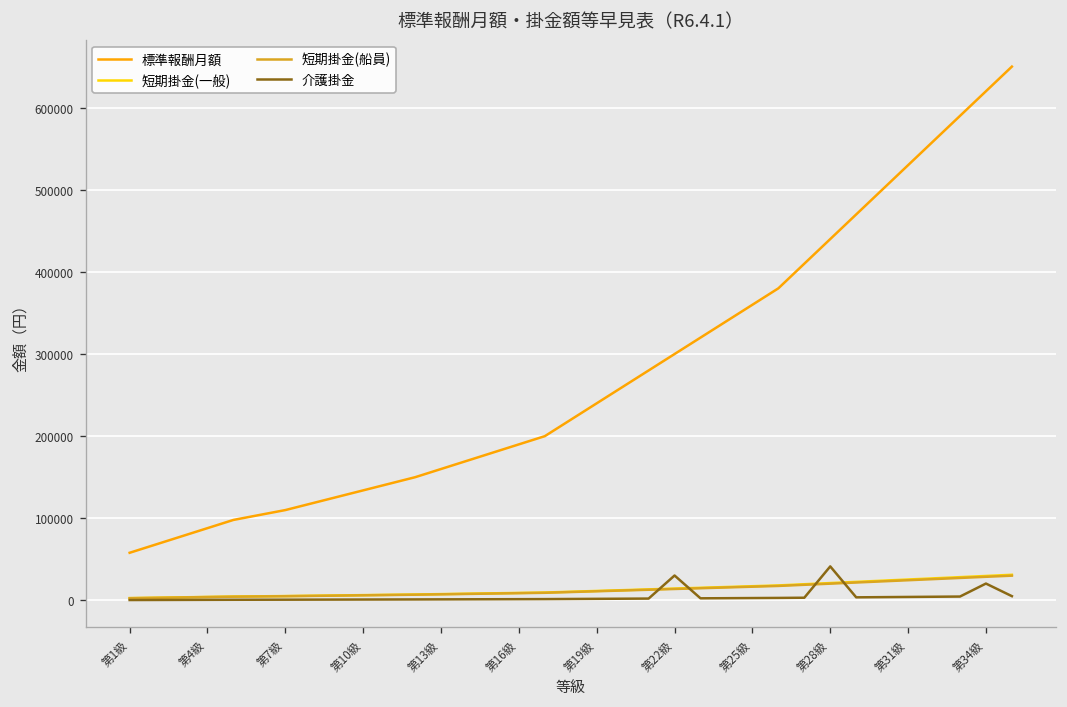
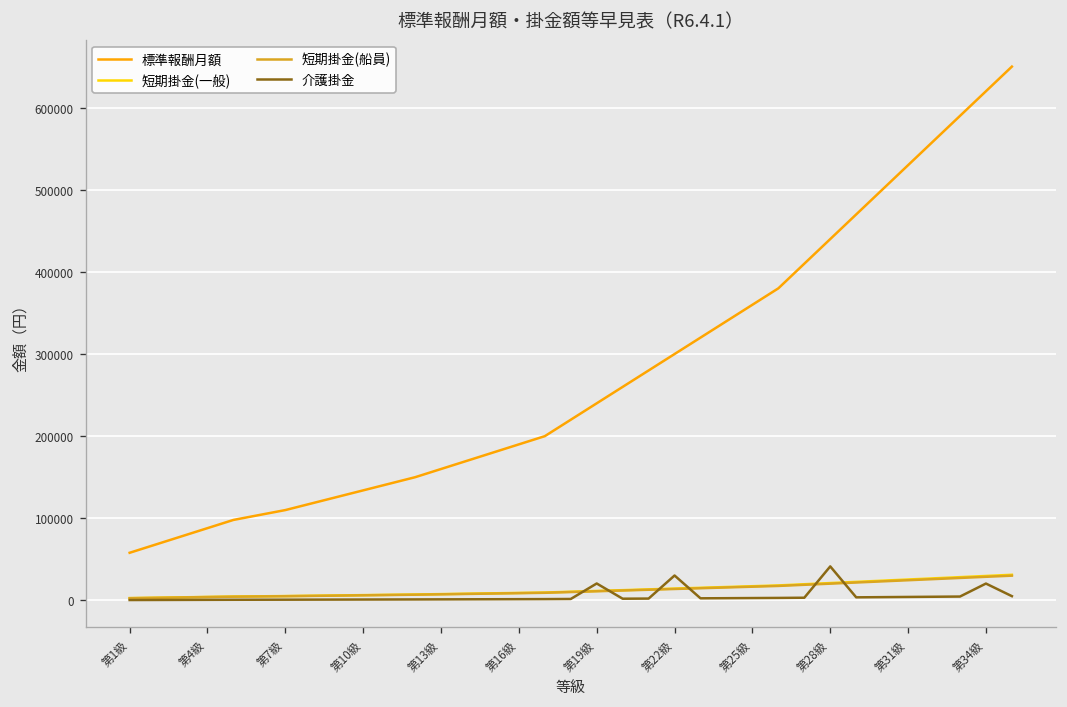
  {
    "介護掛金": {
      "第7級": 0,
      "第10級": 0,
      "第13級": 0,
      "第16級": 0,
-     "第19級": 0,
+     "第19級": 20000,
      "第22級": 30000,
      "第25級": 0,
      "第28級": 40000,
      "第31級": 0,
      "第34級": 20000
    }
  }
